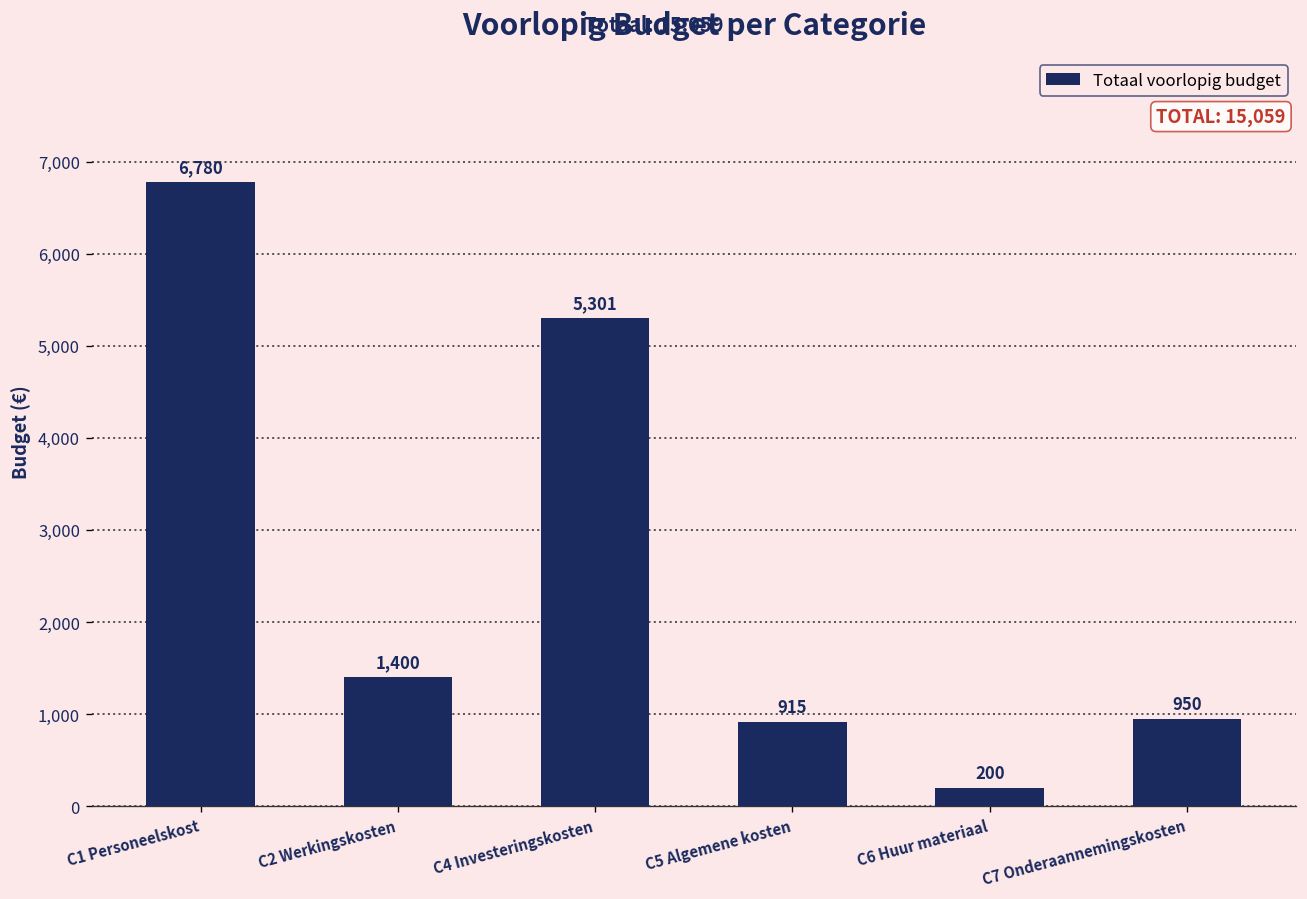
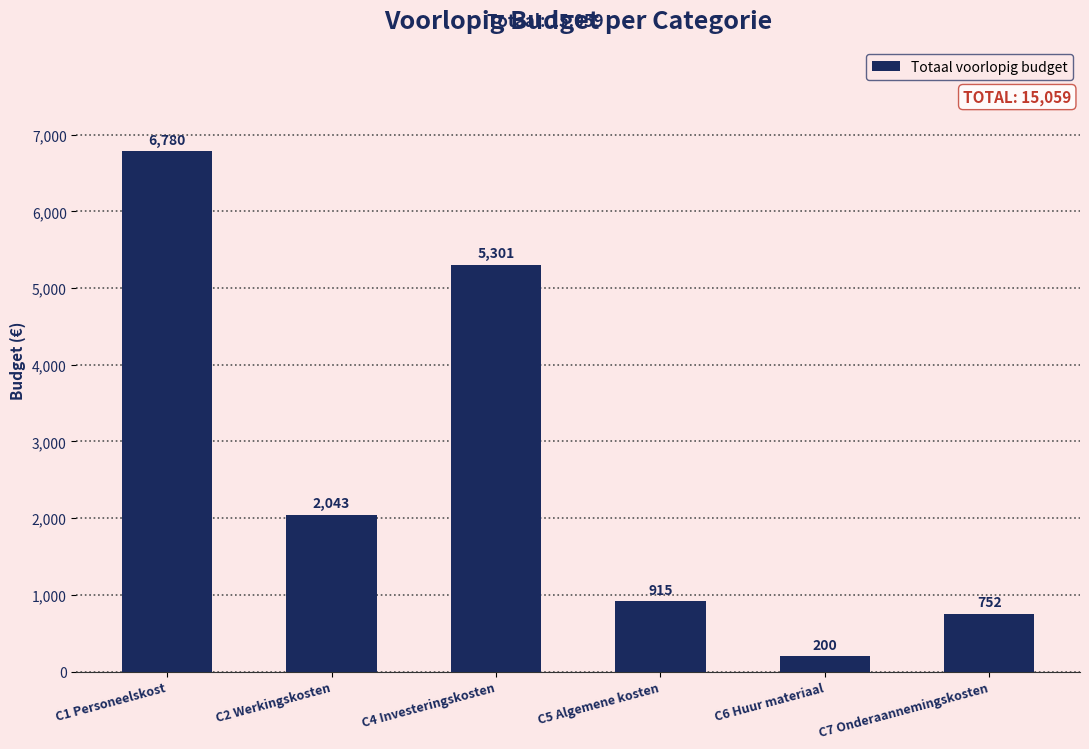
  {
    "C1 Personeelskost": "6,780",
-   "C2 Werkingskosten": "1,400",
+   "C2 Werkingskosten": "2,043",
    "C4 Investeringskosten": "5,301",
    "C5 Algemene kosten": "915",
    "C6 Huur materiaal": "200",
-   "C7 Onderaannemingskosten": "950"
+   "C7 Onderaannemingskosten": "752"
  }
